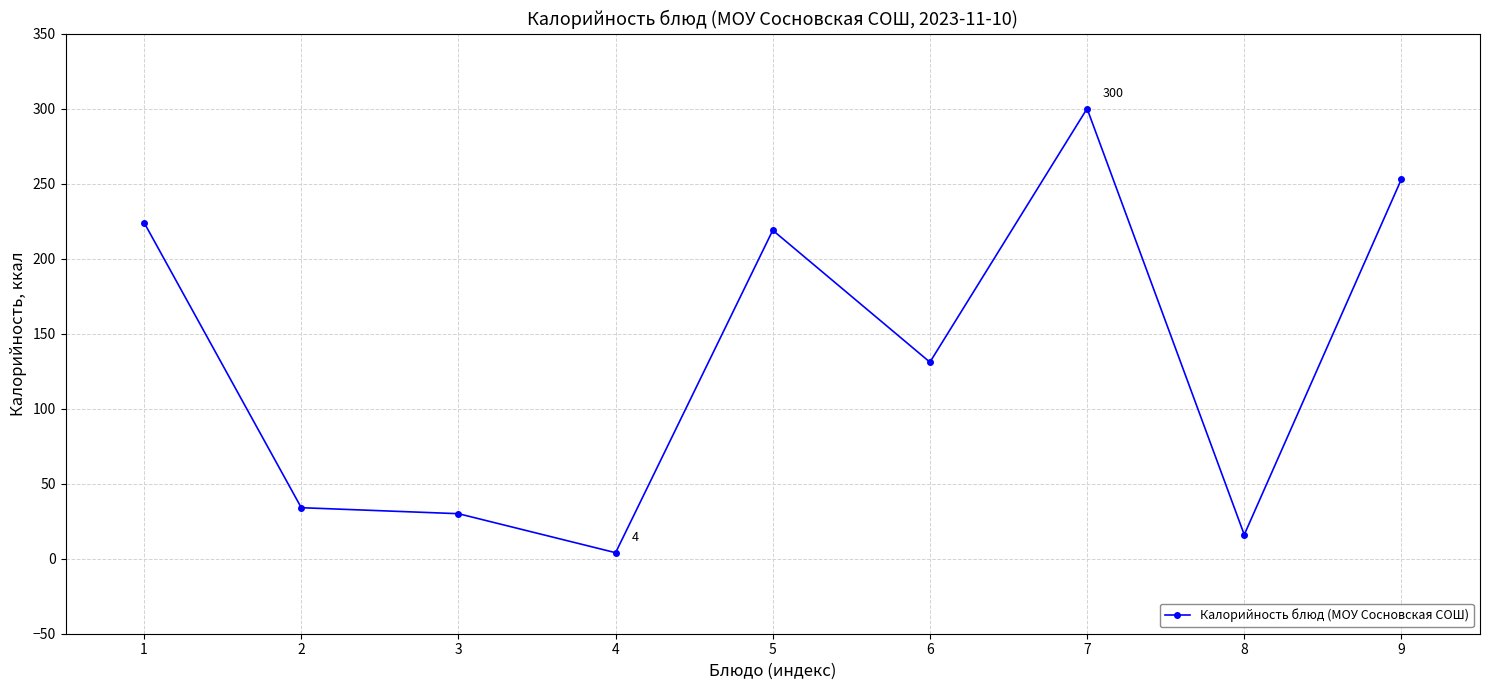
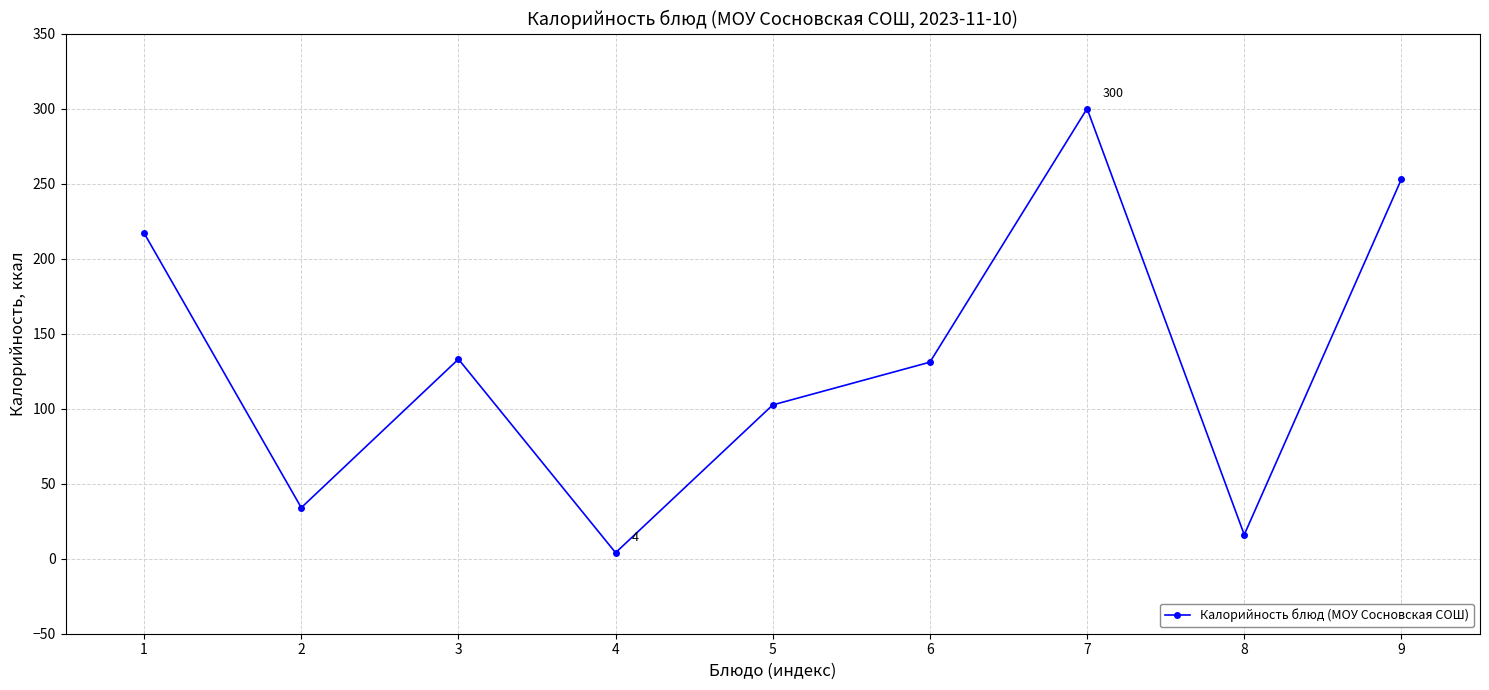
  {
-   "1": 224,
+   "1": 217,
    "2": 34,
-   "3": 30,
-   "5": 219,
+   "3": 133,
+   "5": 103,
    "6": 131,
    "8": 16,
    "9": 253
  }
